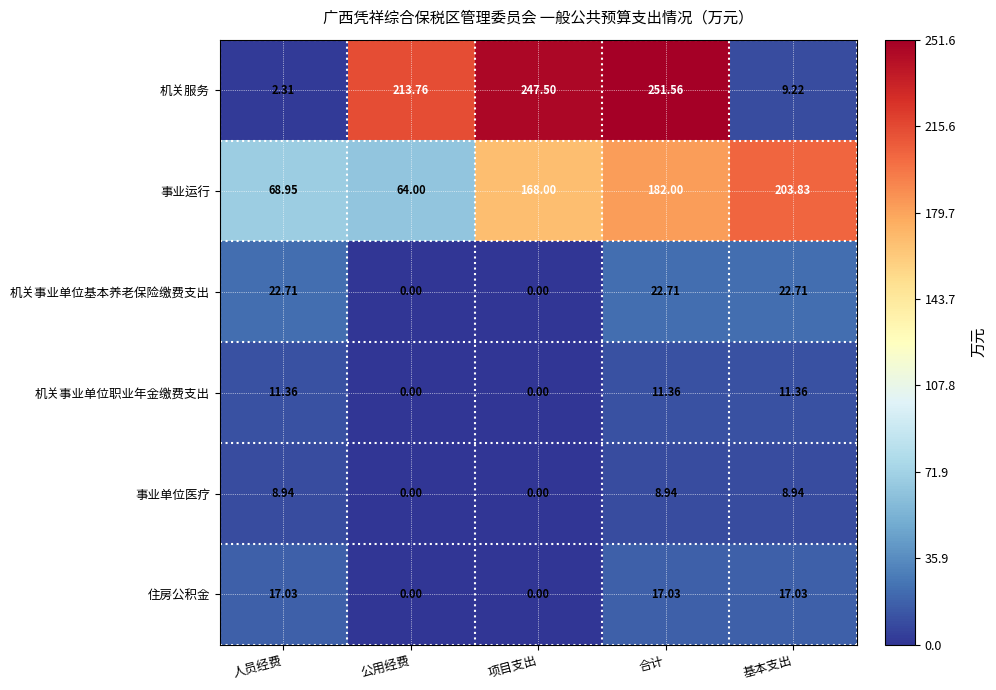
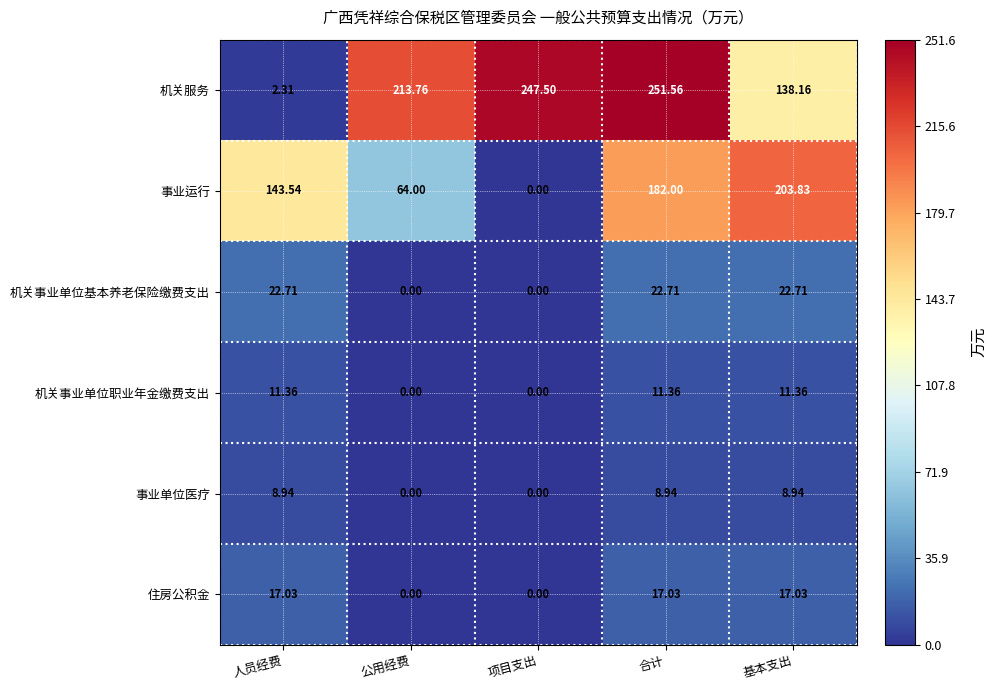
  {
    "机关服务": {
      "人员经费": 2.31,
      "公用经费": 213.76,
      "项目支出": 247.50,
      "合计": 251.56,
-     "基本支出": 9.22
+     "基本支出": 138.16
    },
    "事业运行": {
-     "人员经费": 68.95,
+     "人员经费": 143.54,
      "公用经费": 64.00,
-     "项目支出": 168.00,
+     "项目支出": 0.00,
      "合计": 182.00,
      "基本支出": 203.83
    },
    "机关事业单位基本养老保险缴费支出": {
      "人员经费": 22.71,
      "公用经费": 0.00,
      "项目支出": 0.00,
      "合计": 22.71,
      "基本支出": 22.71
    },
    "机关事业单位职业年金缴费支出": {
      "人员经费": 11.36,
      "公用经费": 0.00,
      "项目支出": 0.00,
      "合计": 11.36,
      "基本支出": 11.36
    },
    "事业单位医疗": {
      "人员经费": 8.94,
      "公用经费": 0.00,
      "项目支出": 0.00,
      "合计": 8.94,
      "基本支出": 8.94
    },
    "住房公积金": {
      "人员经费": 17.03,
      "公用经费": 0.00,
      "项目支出": 0.00,
      "合计": 17.03,
      "基本支出": 17.03
    }
  }
